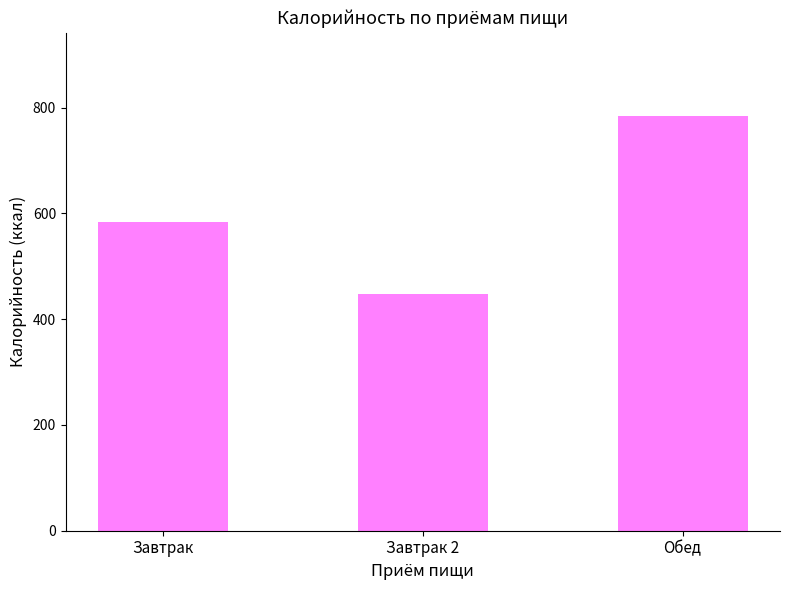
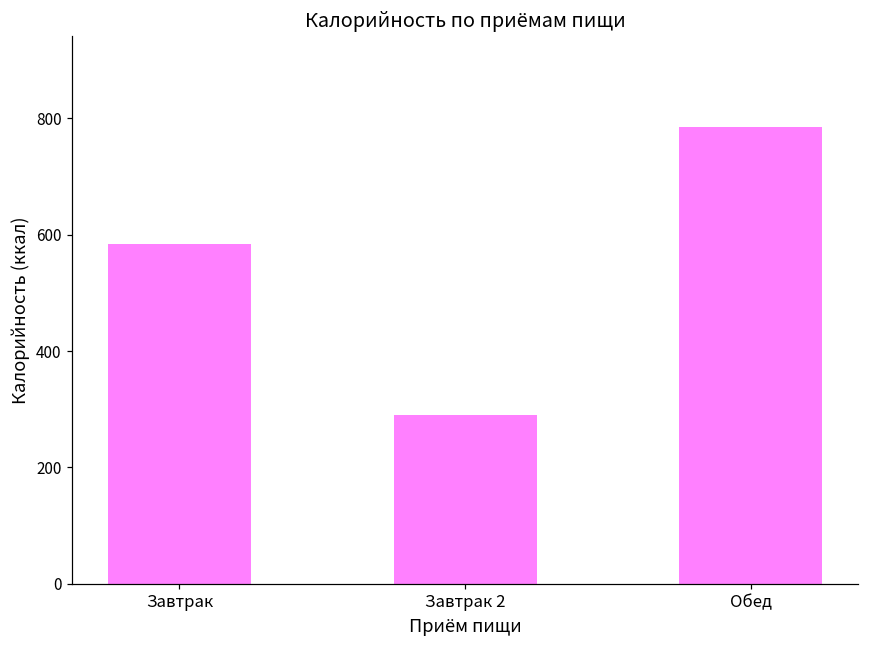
  {
    "Завтрак": 580,
-   "Завтрак 2": 450,
+   "Завтрак 2": 290,
    "Обед": 780
  }
